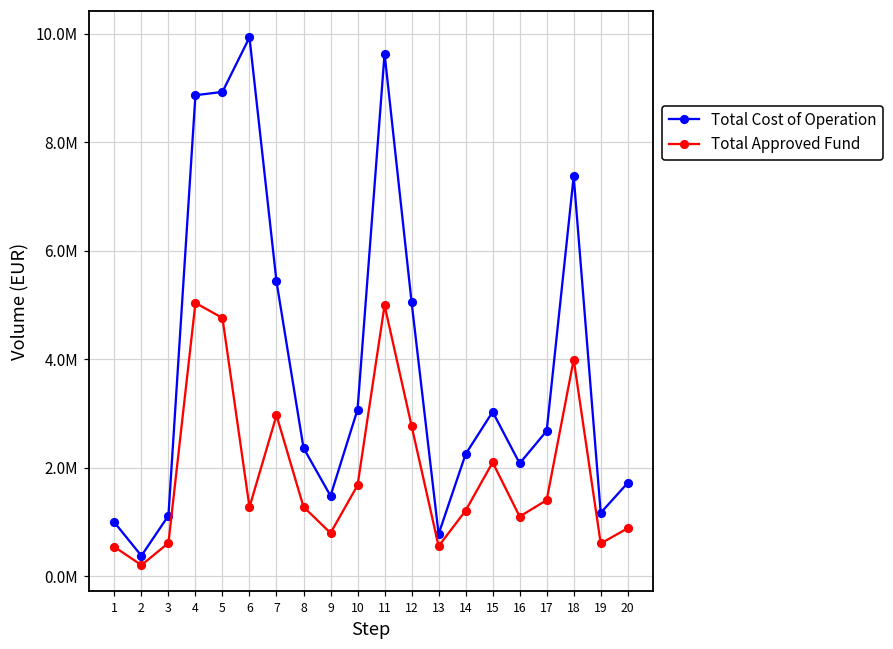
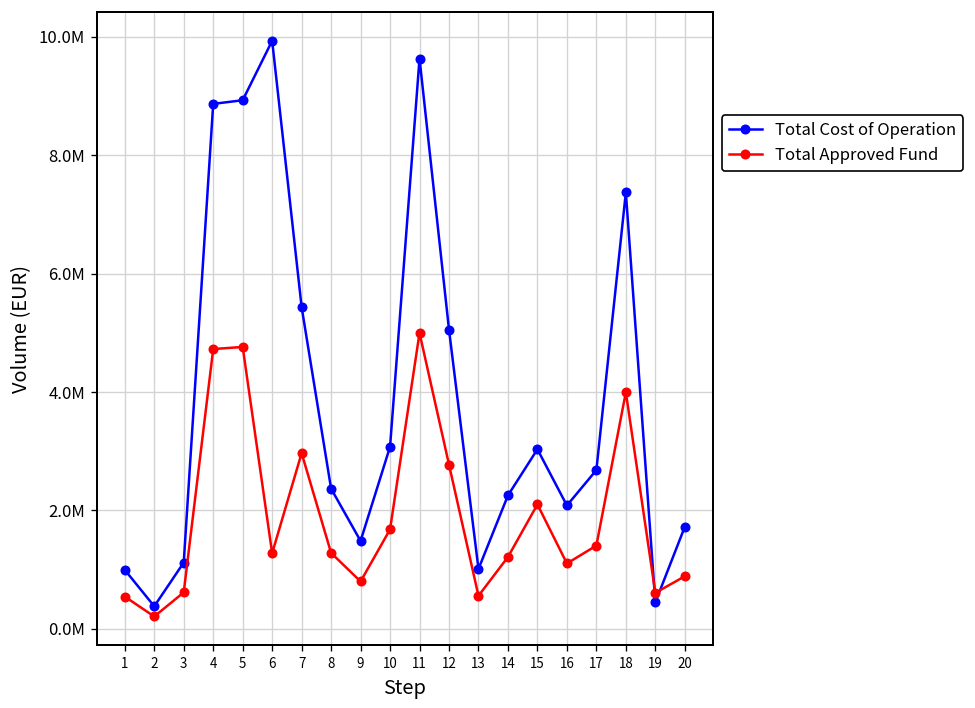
  {
    "Total Cost of Operation": {
      "1": 1000000,
      "2": 400000,
      "3": 1100000,
      "4": 8900000,
      "5": 8900000,
      "6": 9900000,
      "7": 5400000,
      "8": 2400000,
      "9": 1500000,
      "10": 3100000,
      "11": 9600000,
      "12": 5100000,
-     "13": 800000,
+     "13": 1000000,
      "14": 2300000,
      "15": 3000000,
      "16": 2100000,
      "17": 2700000,
      "18": 7400000,
-     "19": 1200000,
+     "19": 400000,
      "20": 1700000
    },
    "Total Approved Fund": {
      "1": 500000,
      "2": 200000,
      "3": 600000,
-     "4": 5000000,
+     "4": 4700000,
      "5": 4800000,
      "6": 1300000,
      "7": 3000000,
      "8": 1300000,
      "9": 800000,
      "10": 1700000,
      "11": 5000000,
      "12": 2800000,
      "13": 600000,
      "14": 1200000,
      "15": 2100000,
      "16": 1100000,
      "17": 1400000,
      "18": 4000000,
      "19": 600000,
      "20": 900000
    }
  }
